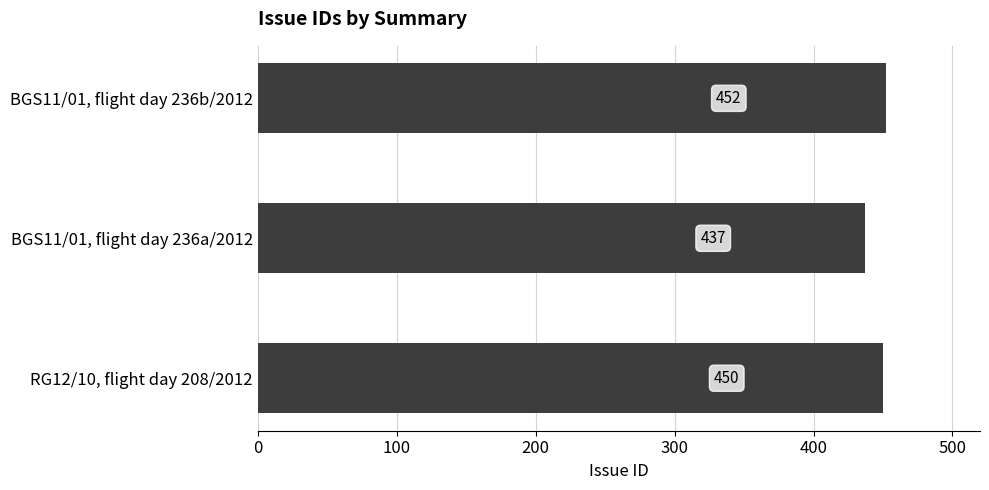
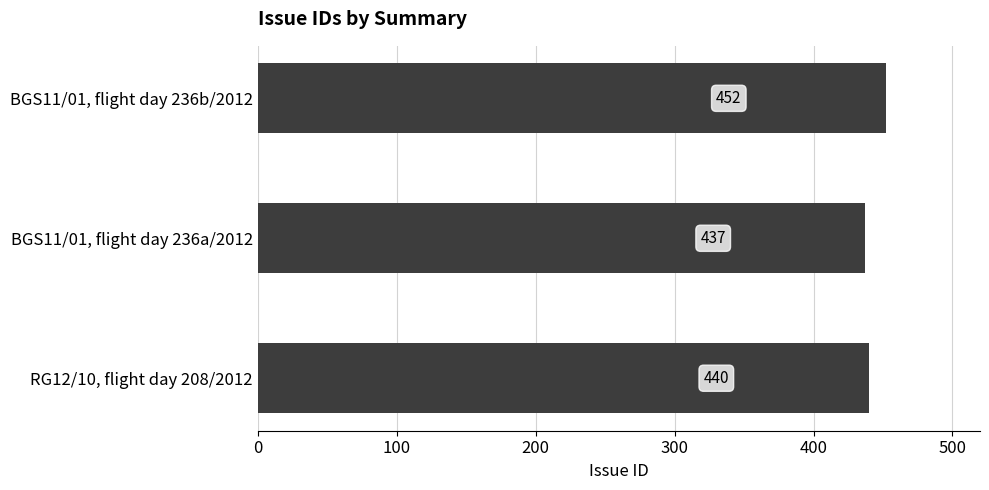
  {
-   "RG12/10, flight day 208/2012": 450
+   "RG12/10, flight day 208/2012": 440
  }
